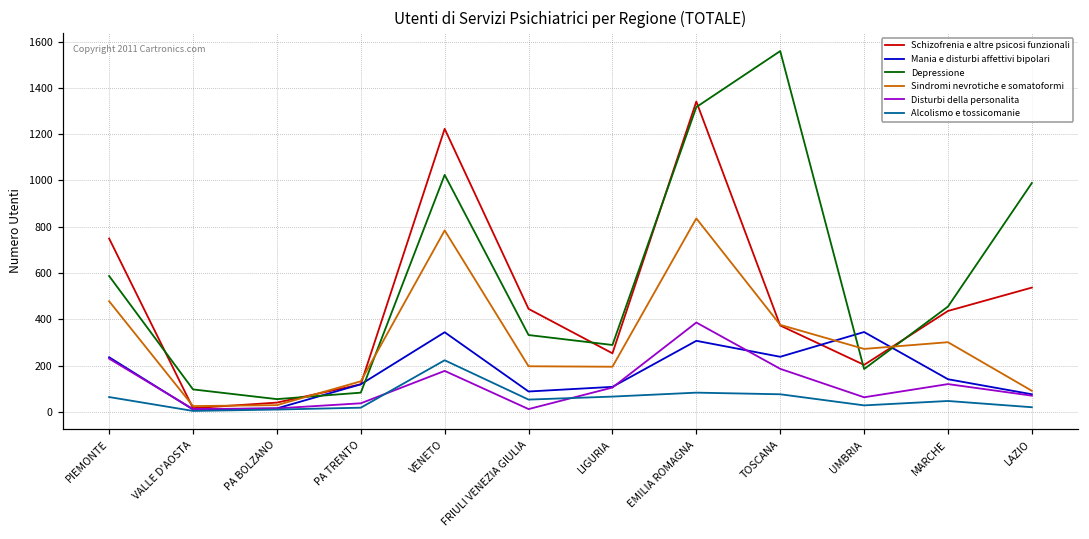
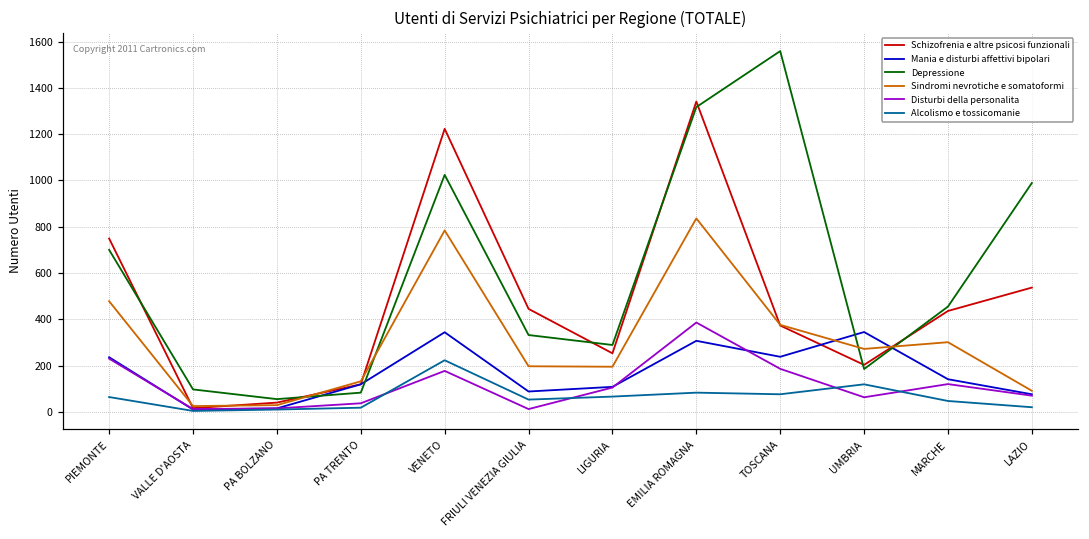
  {
    "Schizofrenia e altre psicosi funzionali": {
      "PIEMONTE": 750,
      "VENETO": 1220,
      "FRIULI VENEZIA GIULIA": 450,
      "LIGURIA": 250,
      "EMILIA ROMAGNA": 1340,
      "UMBRIA": 200,
      "MARCHE": 440,
      "LAZIO": 540
    },
    "Mania e disturbi affettivi bipolari": {
      "VENETO": 340,
      "FRIULI VENEZIA GIULIA": 90,
      "EMILIA ROMAGNA": 310,
      "TOSCANA": 240,
      "UMBRIA": 350,
      "MARCHE": 140
    },
    "Depressione": {
-     "PIEMONTE": 590,
+     "PIEMONTE": 700,
      "VALLE D'AOSTA": 100,
      "PA BOLZANO": 60,
      "PA TRENTO": 80,
      "VENETO": 1020,
      "FRIULI VENEZIA GIULIA": 330,
      "LIGURIA": 290,
      "EMILIA ROMAGNA": 1320,
      "TOSCANA": 1560,
      "UMBRIA": 190,
      "MARCHE": 460,
      "LAZIO": 990
    },
    "Sindromi nevrotiche e somatoformi": {
      "PIEMONTE": 480,
      "PA TRENTO": 130,
      "VENETO": 780,
      "FRIULI VENEZIA GIULIA": 200,
      "LIGURIA": 200,
      "EMILIA ROMAGNA": 840,
      "UMBRIA": 270,
      "MARCHE": 300,
      "LAZIO": 90
    },
    "Disturbi della personalita": {
      "PA TRENTO": 40,
      "VENETO": 180,
      "FRIULI VENEZIA GIULIA": 10,
      "EMILIA ROMAGNA": 390,
      "TOSCANA": 190,
      "UMBRIA": 60,
      "MARCHE": 120
    },
    "Alcolismo e tossicomanie": {
      "PIEMONTE": 60,
      "PA TRENTO": 20,
      "VENETO": 220,
      "FRIULI VENEZIA GIULIA": 50,
      "LIGURIA": 70,
      "EMILIA ROMAGNA": 80,
      "TOSCANA": 80,
-     "UMBRIA": 30,
+     "UMBRIA": 120,
      "MARCHE": 50,
      "LAZIO": 20
    }
  }
